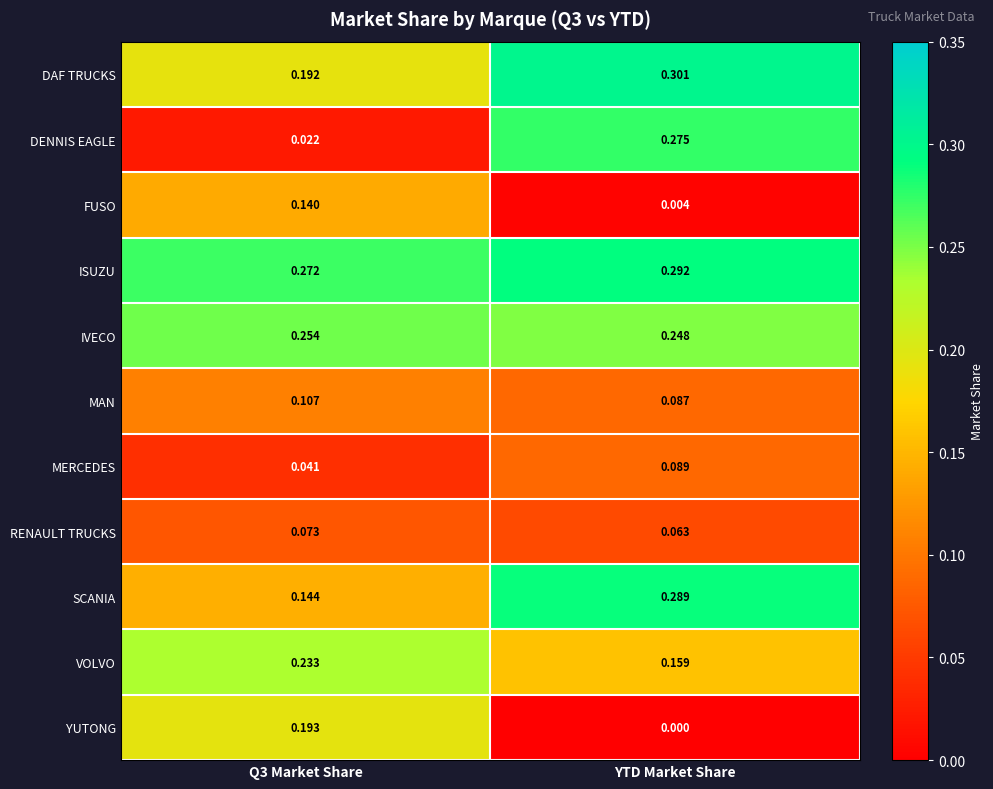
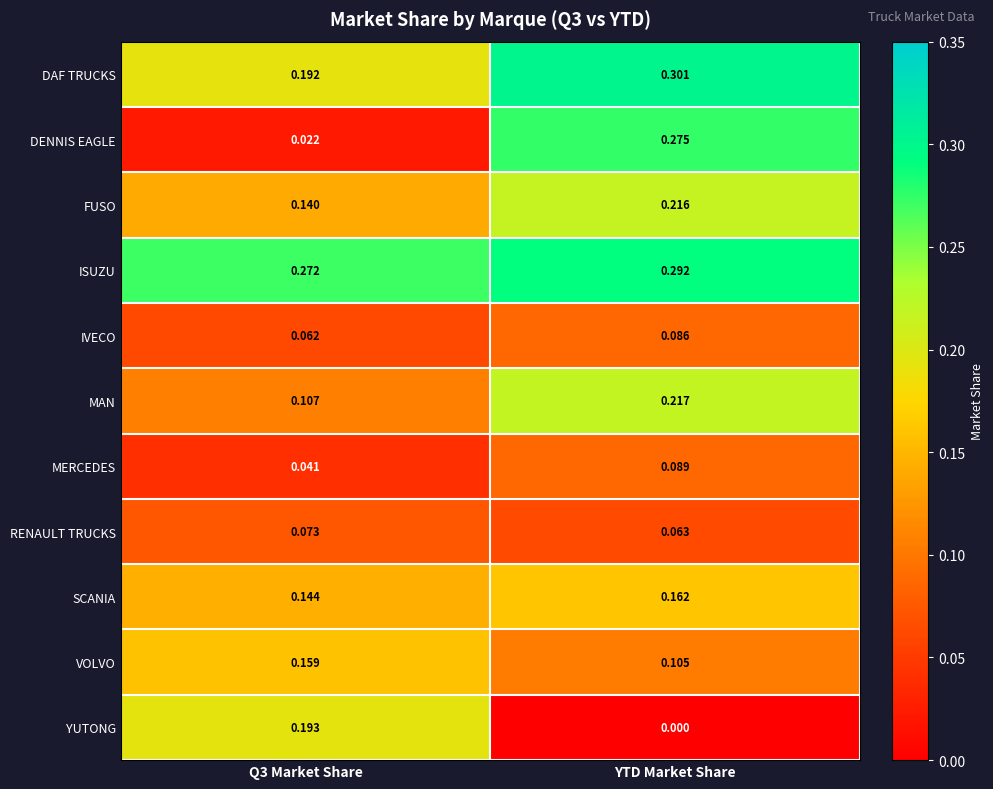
  {
    "DAF TRUCKS": {
      "Q3 Market Share": 0.192,
      "YTD Market Share": 0.301
    },
    "DENNIS EAGLE": {
      "Q3 Market Share": 0.022,
      "YTD Market Share": 0.275
    },
    "FUSO": {
      "Q3 Market Share": 0.140,
-     "YTD Market Share": 0.004
+     "YTD Market Share": 0.216
    },
    "ISUZU": {
      "Q3 Market Share": 0.272,
      "YTD Market Share": 0.292
    },
    "IVECO": {
-     "Q3 Market Share": 0.254,
-     "YTD Market Share": 0.248
+     "Q3 Market Share": 0.062,
+     "YTD Market Share": 0.086
    },
    "MAN": {
      "Q3 Market Share": 0.107,
-     "YTD Market Share": 0.087
+     "YTD Market Share": 0.217
    },
    "MERCEDES": {
      "Q3 Market Share": 0.041,
      "YTD Market Share": 0.089
    },
    "RENAULT TRUCKS": {
      "Q3 Market Share": 0.073,
      "YTD Market Share": 0.063
    },
    "SCANIA": {
      "Q3 Market Share": 0.144,
-     "YTD Market Share": 0.289
+     "YTD Market Share": 0.162
    },
    "VOLVO": {
-     "Q3 Market Share": 0.233,
-     "YTD Market Share": 0.159
+     "Q3 Market Share": 0.159,
+     "YTD Market Share": 0.105
    },
    "YUTONG": {
      "Q3 Market Share": 0.193,
      "YTD Market Share": 0.000
    }
  }
